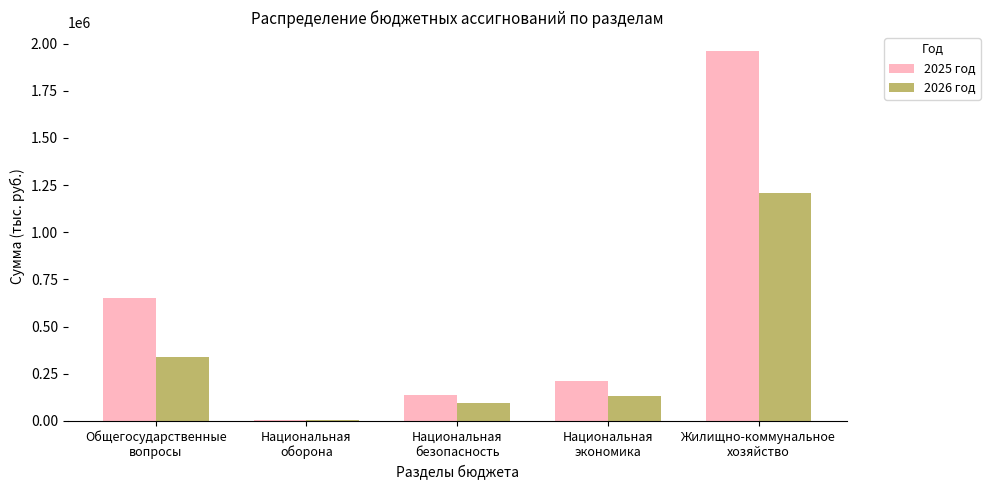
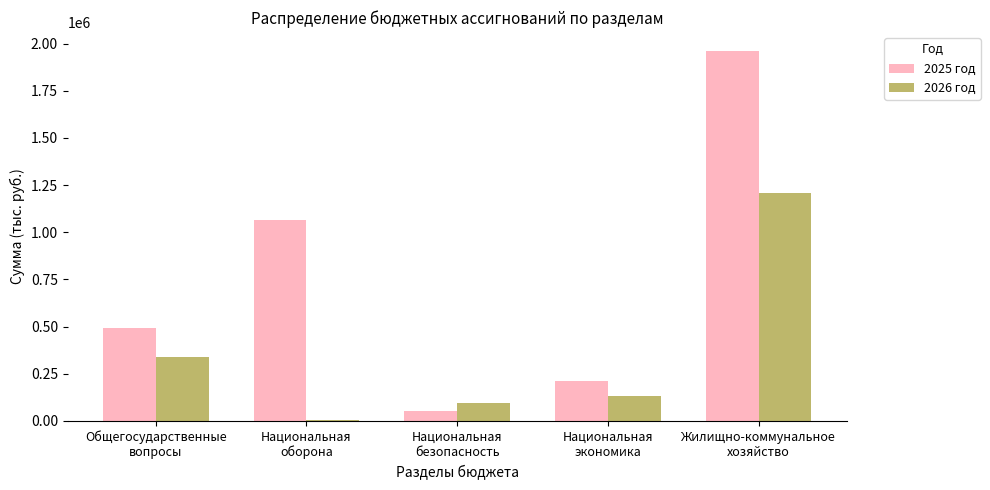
  {
    "2025 год": {
-     "Общегосударственные вопросы": 650000,
-     "Национальная оборона": 10000,
-     "Национальная безопасность": 140000,
+     "Общегосударственные вопросы": 490000,
+     "Национальная оборона": 1060000,
+     "Национальная безопасность": 50000,
      "Национальная экономика": 210000,
      "Жилищно-коммунальное хозяйство": 1960000
    },
    "2026 год": {
      "Общегосударственные вопросы": 340000,
      "Национальная безопасность": 100000,
      "Национальная экономика": 130000,
      "Жилищно-коммунальное хозяйство": 1210000
    }
  }
